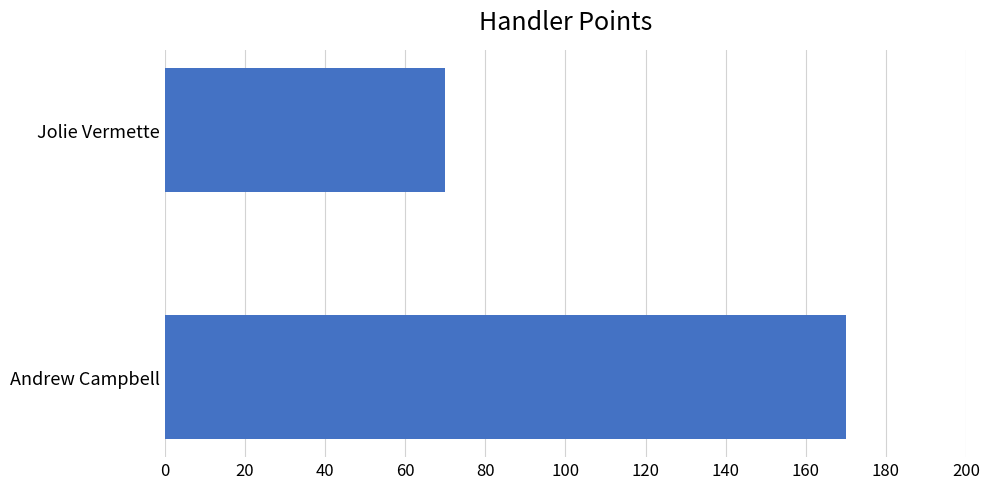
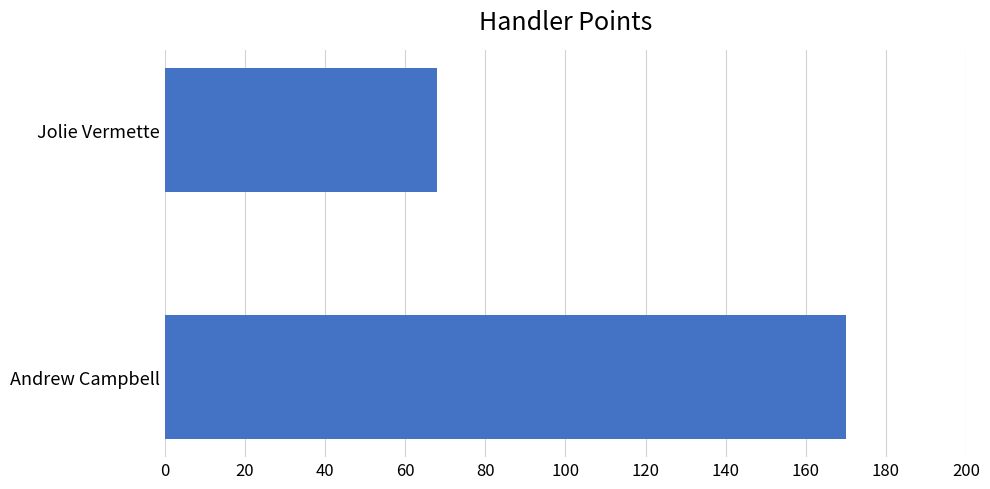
  {
-   "Jolie Vermette": 70,
+   "Jolie Vermette": 68,
    "Andrew Campbell": 170
  }
